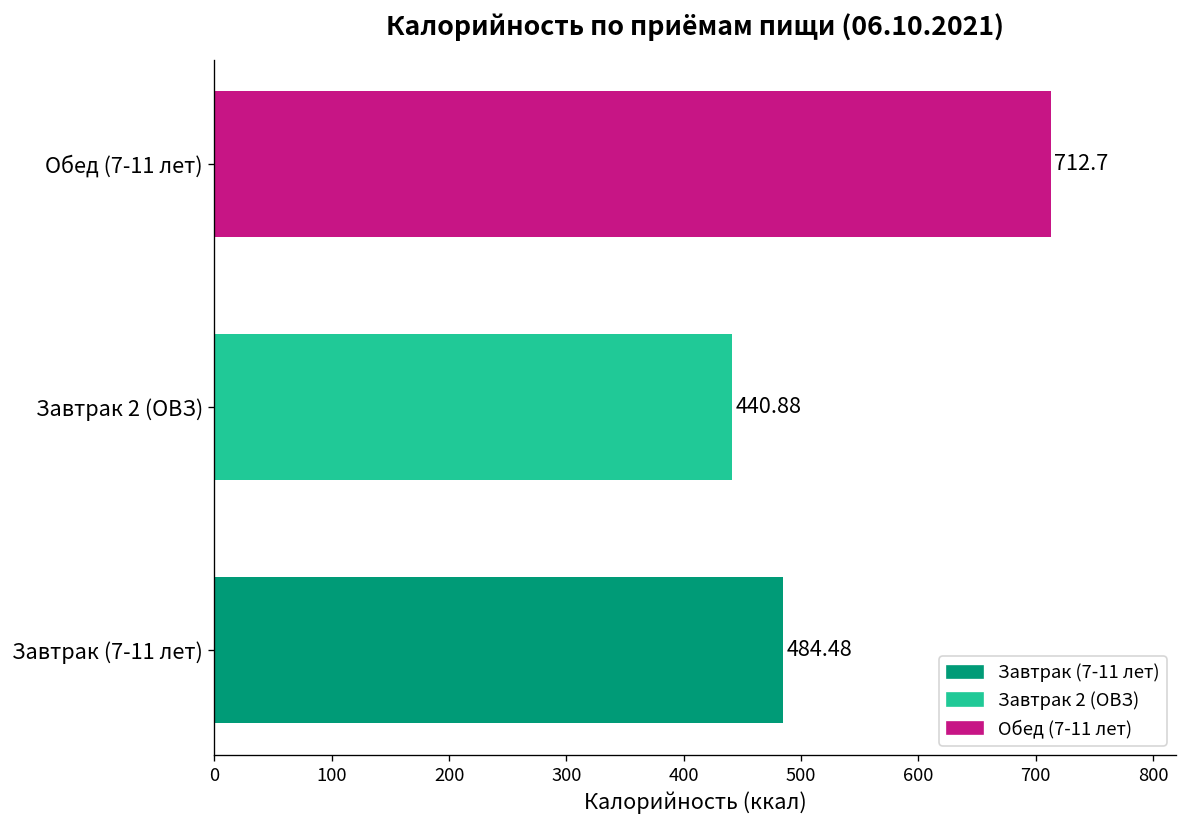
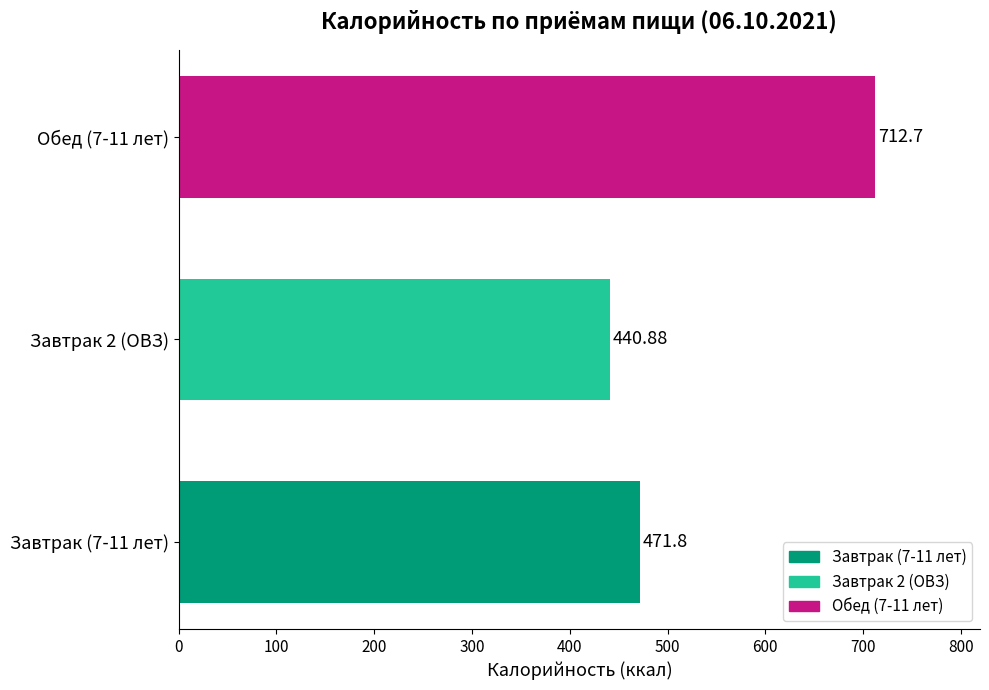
  {
    "Обед (7-11 лет)": 712.7,
    "Завтрак 2 (ОВЗ)": 440.88,
-   "Завтрак (7-11 лет)": 484.48
+   "Завтрак (7-11 лет)": 471.8
  }
